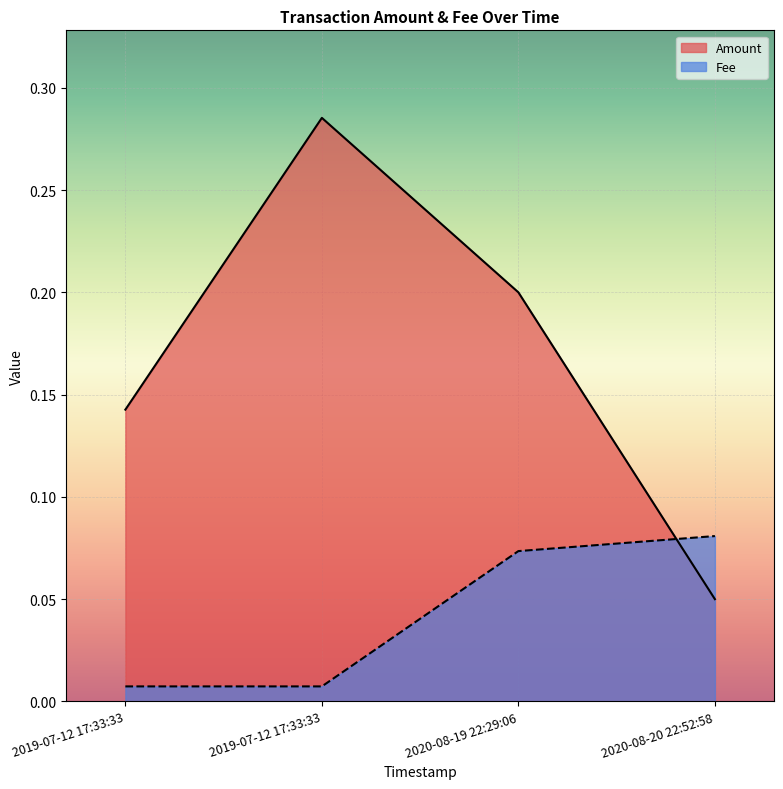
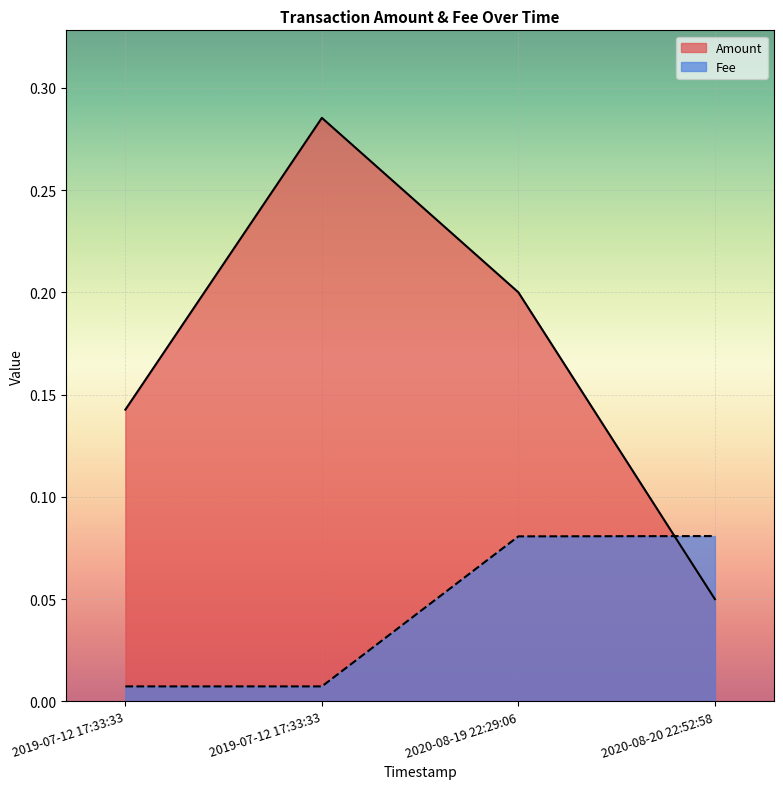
  {
    "Amount": {
      "2020-08-19 22:29:06": 0.200,
      "2020-08-20 22:52:58": 0.050
    },
    "Fee": {
-     "2020-08-19 22:29:06": 0.074,
+     "2020-08-19 22:29:06": 0.081,
      "2020-08-20 22:52:58": 0.081
    }
  }
